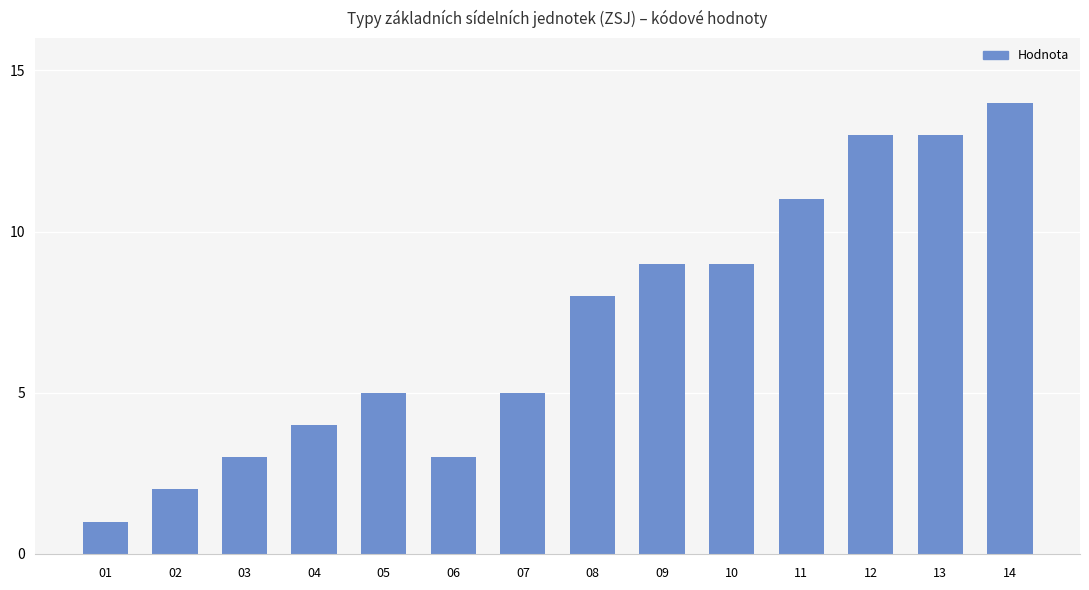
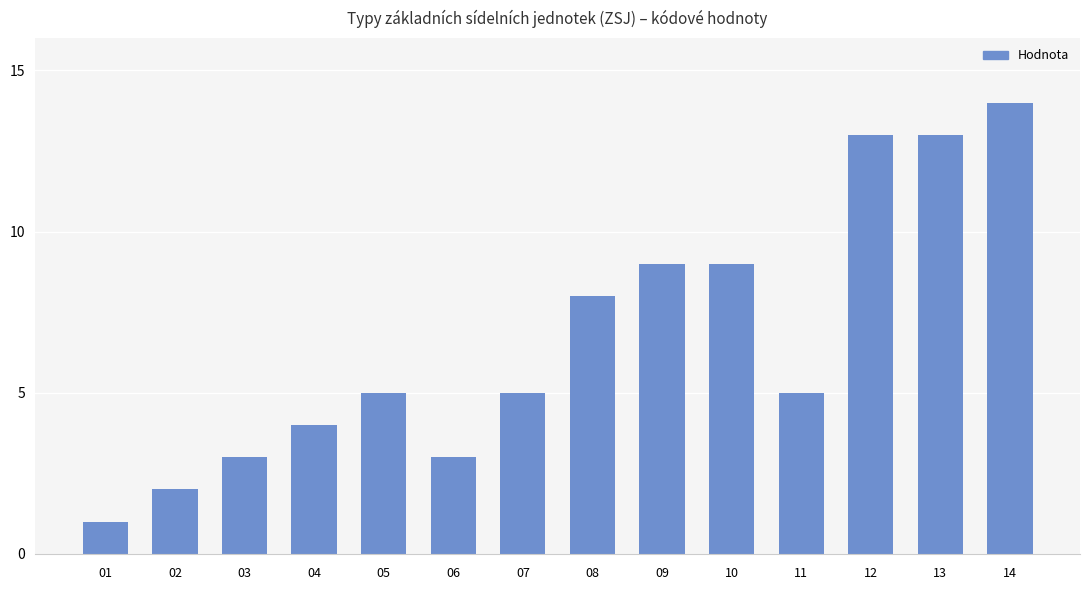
  {
    "01": 1,
    "02": 2,
    "03": 3,
    "04": 4,
    "05": 5,
    "06": 3,
    "07": 5,
    "08": 8,
    "09": 9,
    "10": 9,
-   "11": 11,
+   "11": 5,
    "12": 13,
    "13": 13,
    "14": 14
  }
